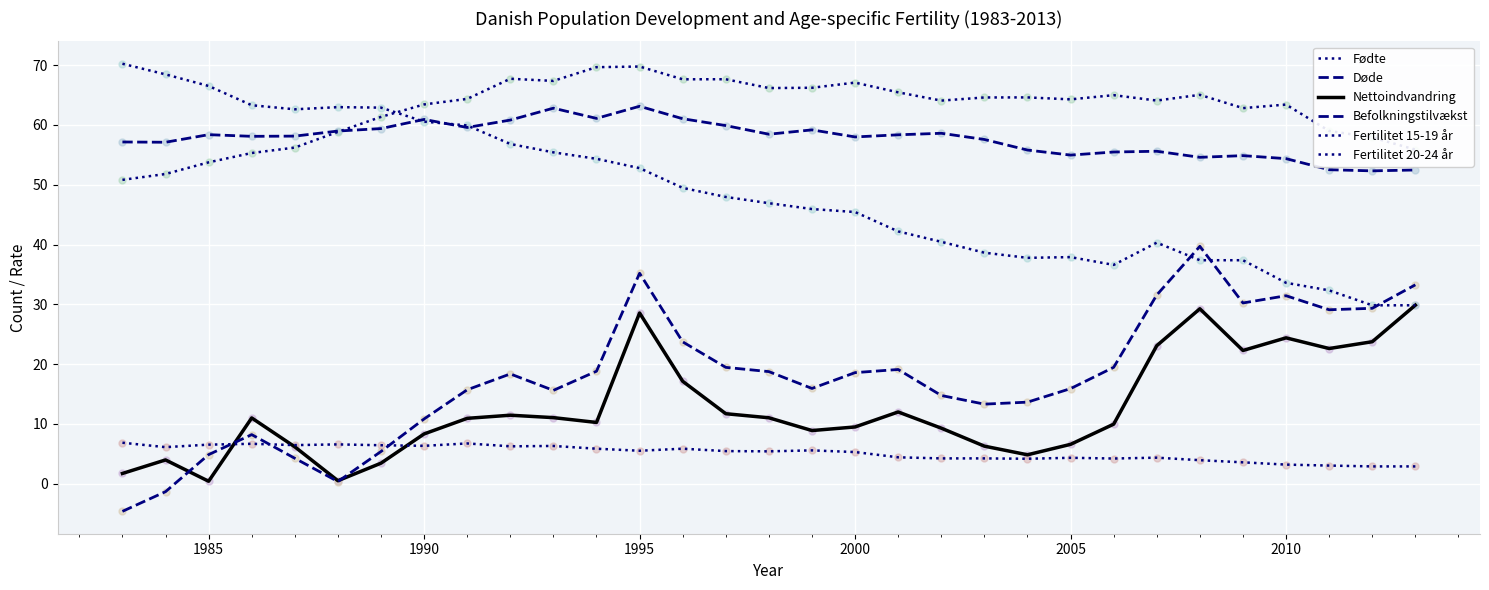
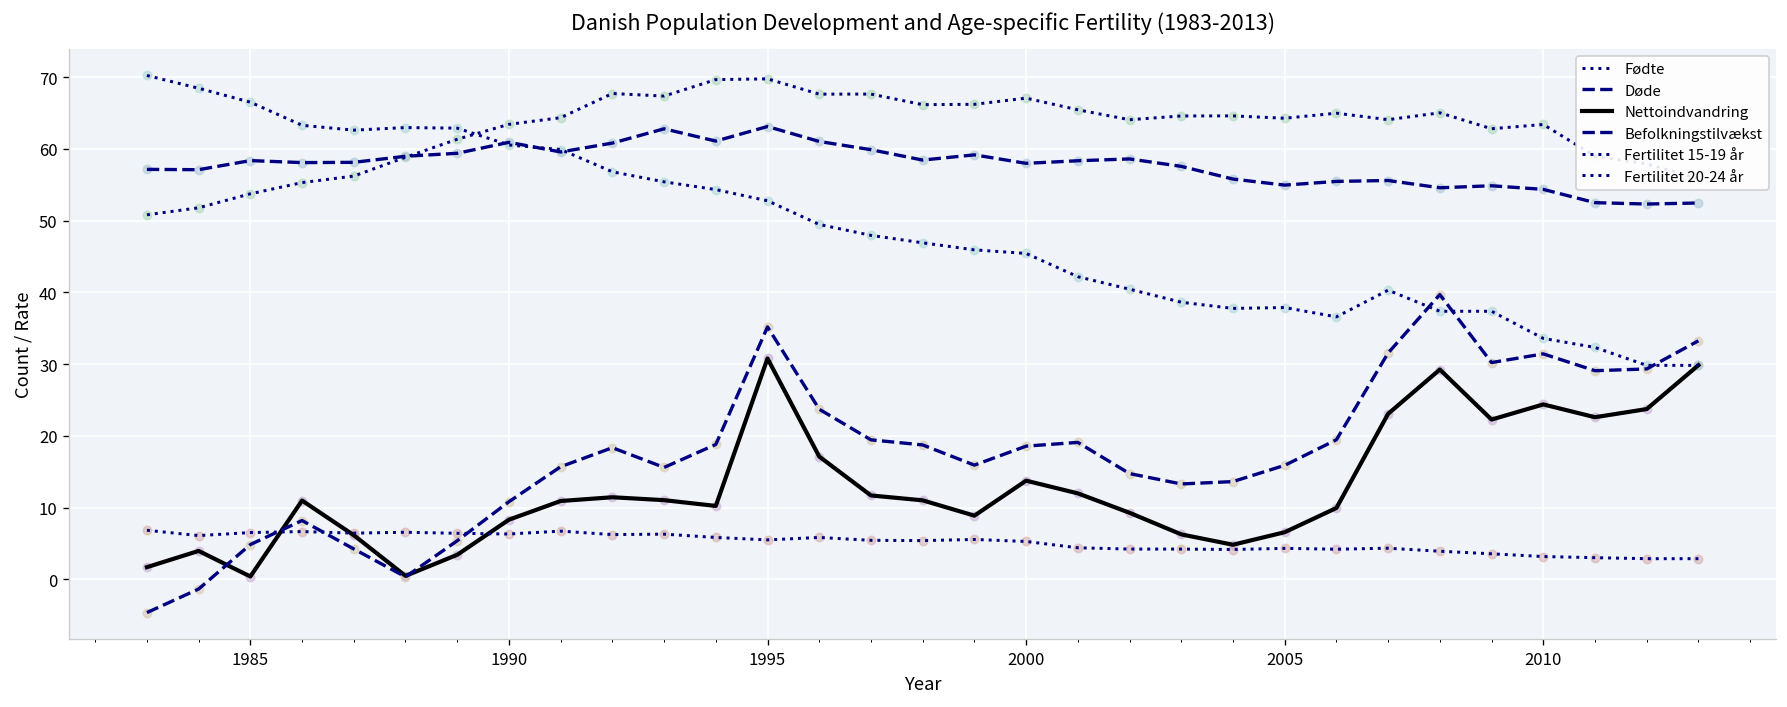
  {
    "Nettoindvandring": {
      "1985": 0,
      "1990": 8,
-     "1995": 29,
-     "2000": 9,
+     "1995": 31,
+     "2000": 14,
      "2005": 7,
      "2010": 24
    }
  }
